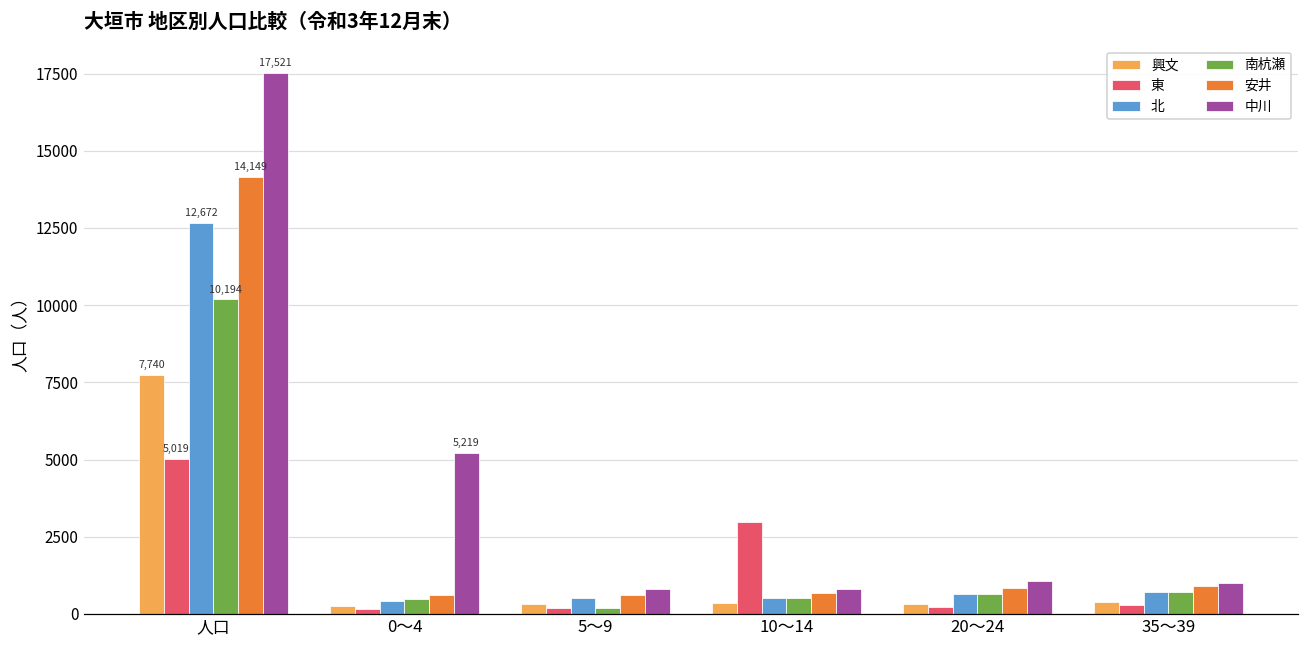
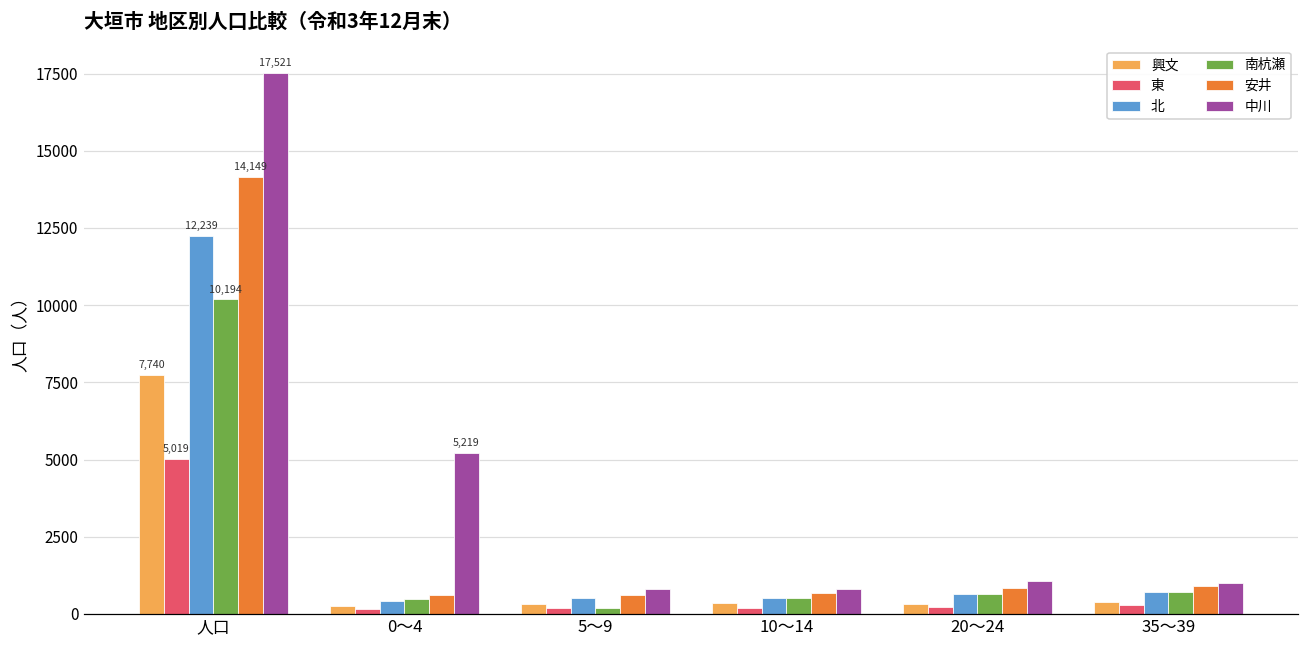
  {
    "東": {
      "0～4": "100",
      "5～9": "200",
-     "10～14": "3000",
+     "10～14": "200",
      "20～24": "200",
      "35～39": "300"
    },
    "北": {
-     "人口": "12,672"
+     "人口": "12,239"
    },
    "南杭瀬": {
      "人口": "10,194"
    },
    "中川": {
      "人口": "17,521",
      "0～4": "5,219"
    }
  }
